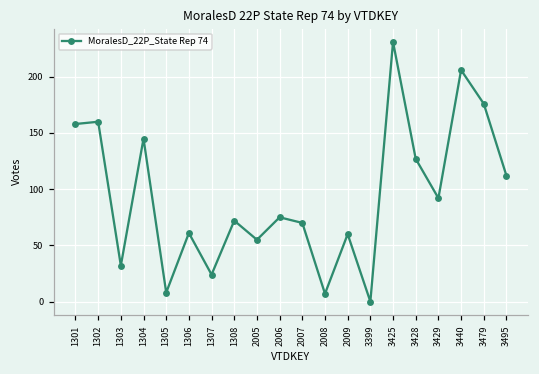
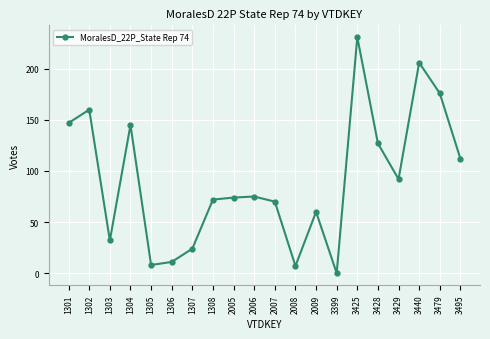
  {
-   "1301": 158,
+   "1301": 147,
    "1302": 160,
    "1303": 32,
    "1304": 145,
    "1305": 8,
-   "1306": 61,
+   "1306": 11,
    "1307": 24,
    "1308": 72,
-   "2005": 55,
+   "2005": 74,
    "2006": 75,
    "2007": 70,
    "2008": 7,
    "2009": 60,
    "3399": 0,
    "3425": 231,
    "3428": 127,
    "3429": 92,
    "3440": 206,
    "3479": 176,
    "3495": 112
  }
